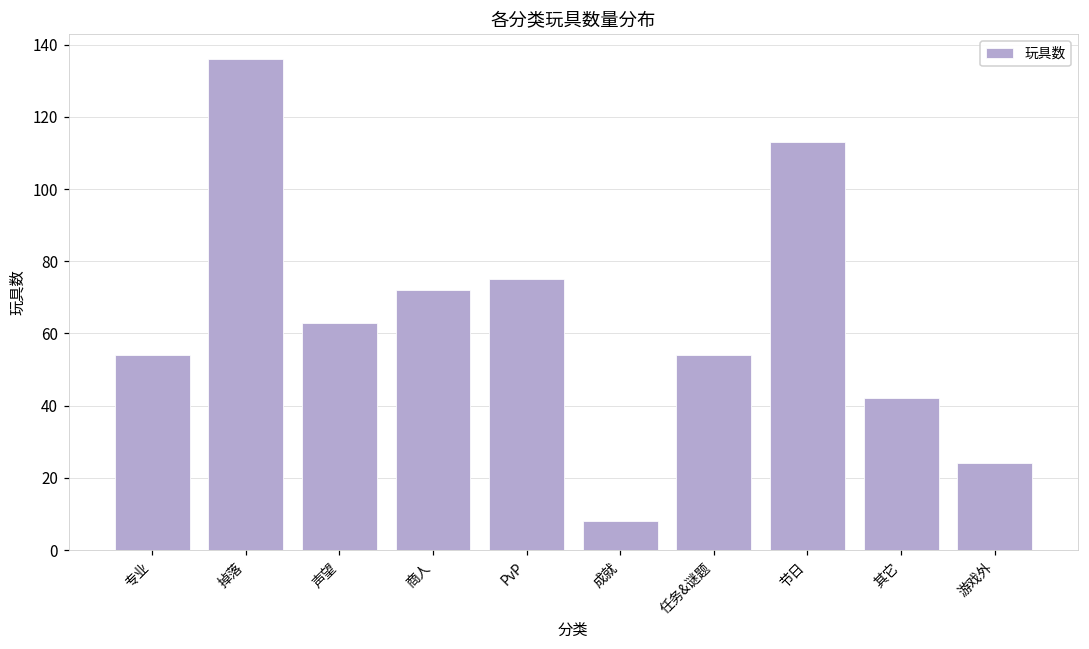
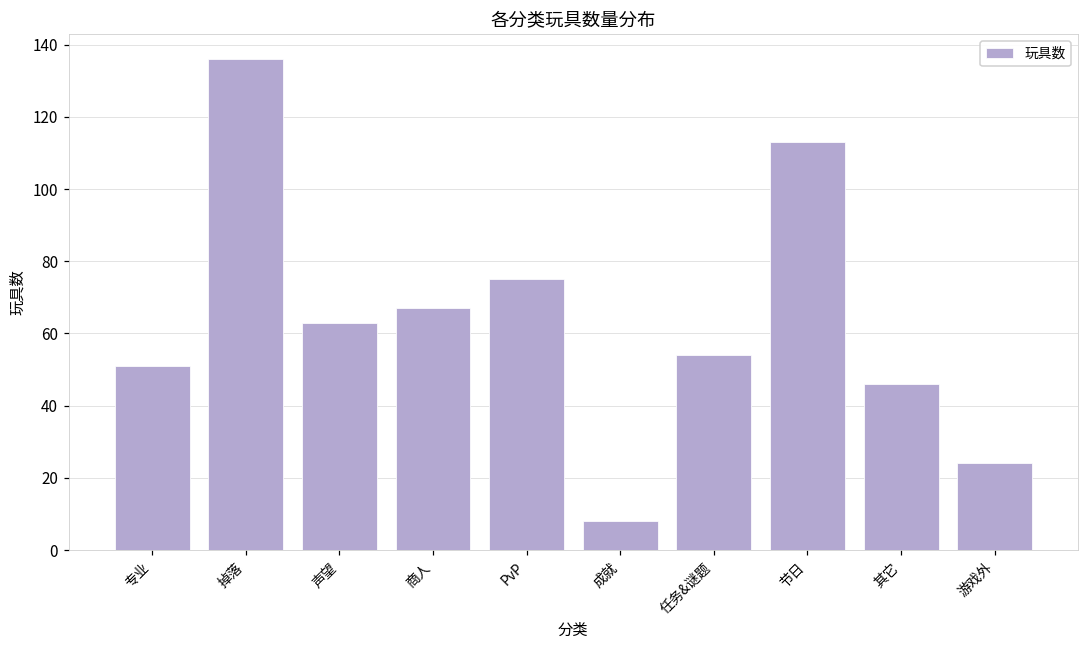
  {
-   "专业": 54,
+   "专业": 51,
    "掉落": 136,
    "声望": 63,
-   "商人": 72,
+   "商人": 67,
    "PvP": 75,
    "成就": 8,
    "任务&谜题": 54,
    "节日": 113,
-   "其它": 42,
+   "其它": 46,
    "游戏外": 24
  }
